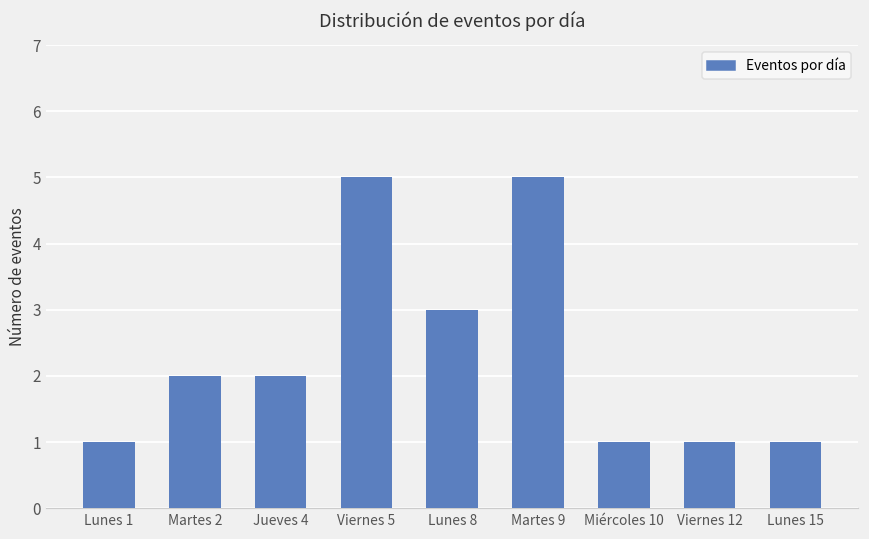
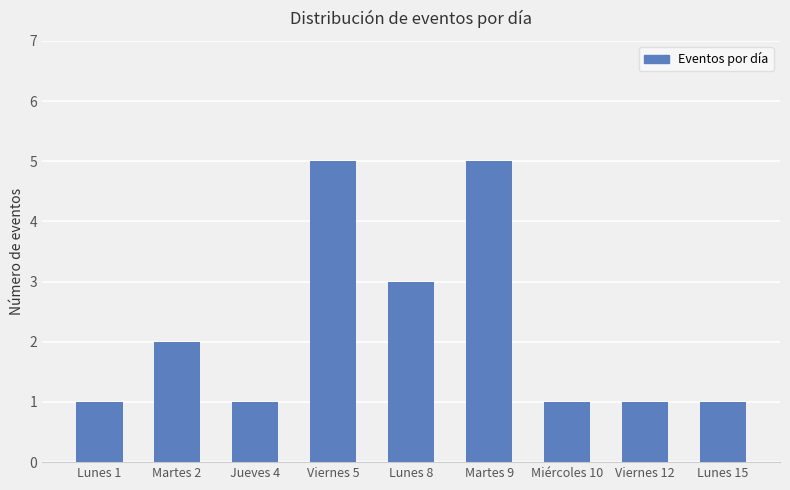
  {
    "Lunes 1": 1,
    "Martes 2": 2,
-   "Jueves 4": 2,
+   "Jueves 4": 1,
    "Viernes 5": 5,
    "Lunes 8": 3,
    "Martes 9": 5,
    "Miércoles 10": 1,
    "Viernes 12": 1,
    "Lunes 15": 1
  }
